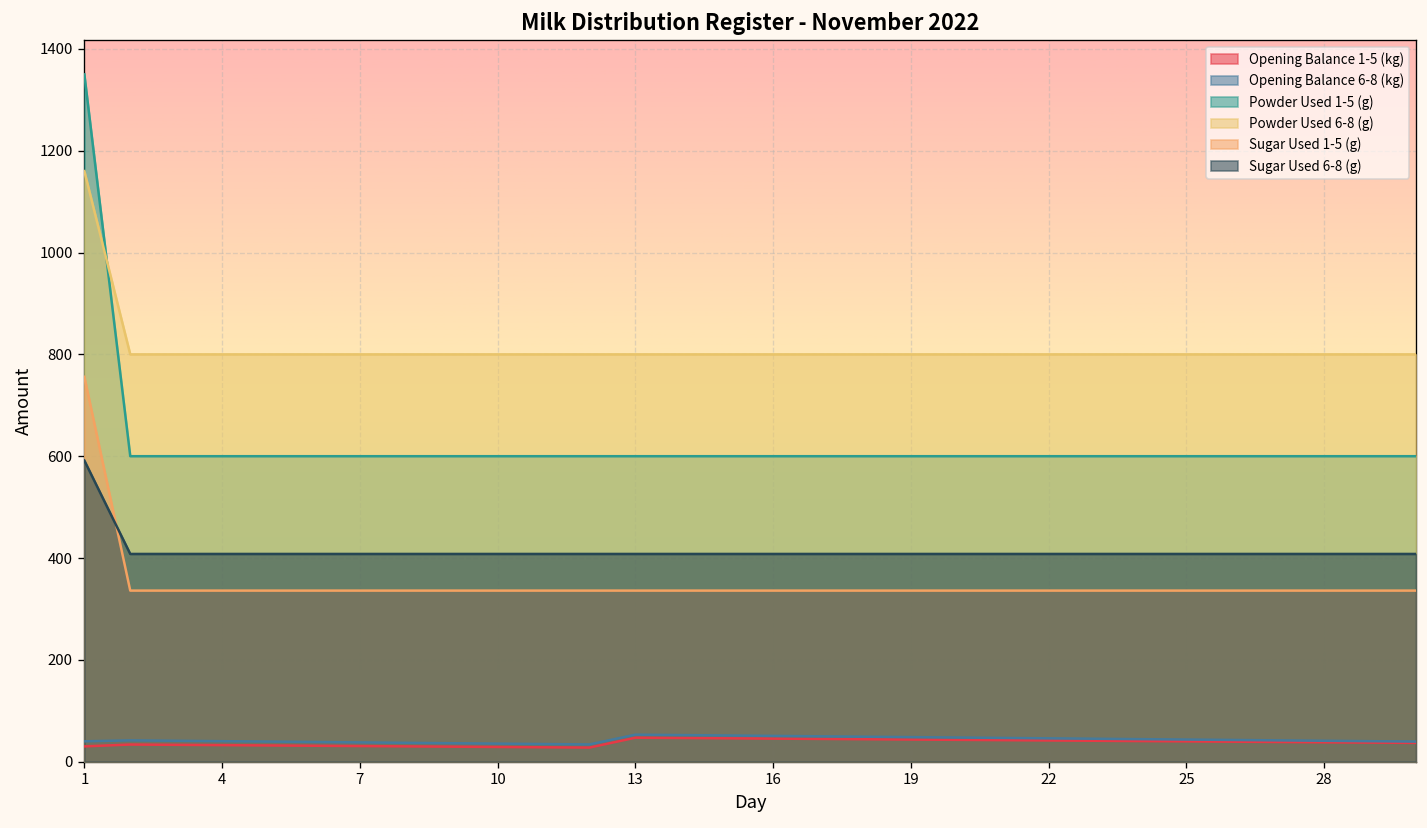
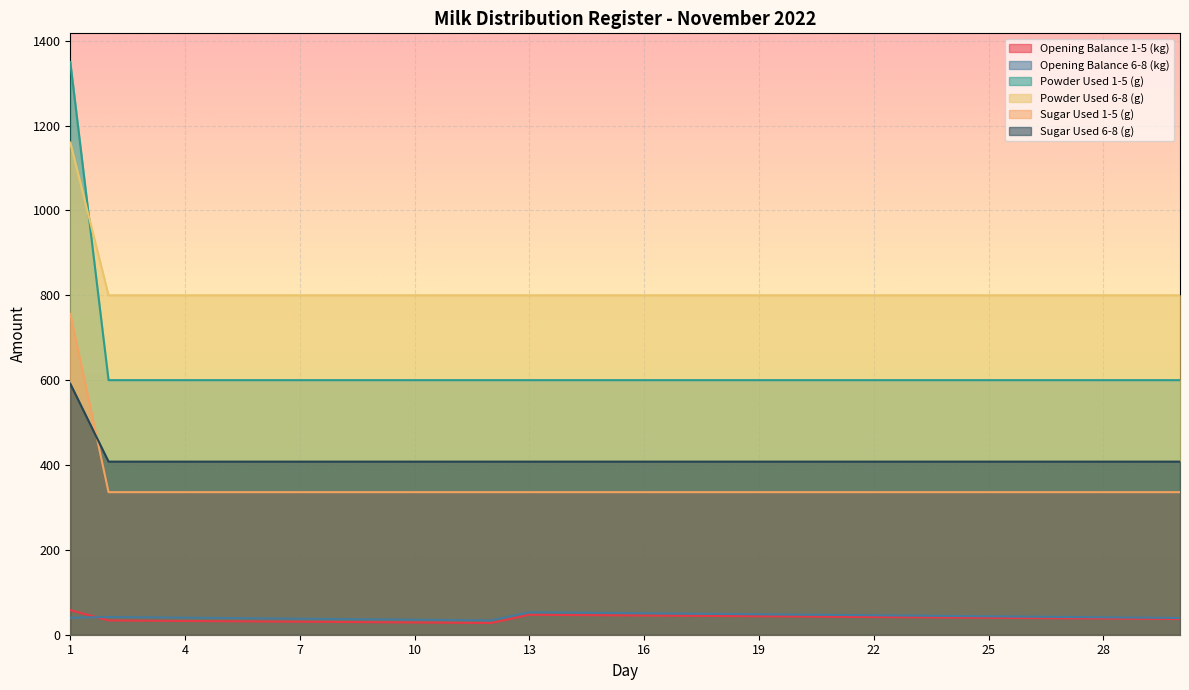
  {
    "Opening Balance 1-5 (kg)": {
-     "1": 30,
+     "1": 60,
      "4": 30,
      "7": 30,
      "10": 30,
      "13": 50
    },
    "Sugar Used 6-8 (g)": {
      "1": 590,
      "4": 410,
      "7": 410,
      "10": 410,
      "13": 410,
      "16": 410,
      "19": 410,
      "22": 410,
      "25": 410,
      "28": 410
    }
  }
